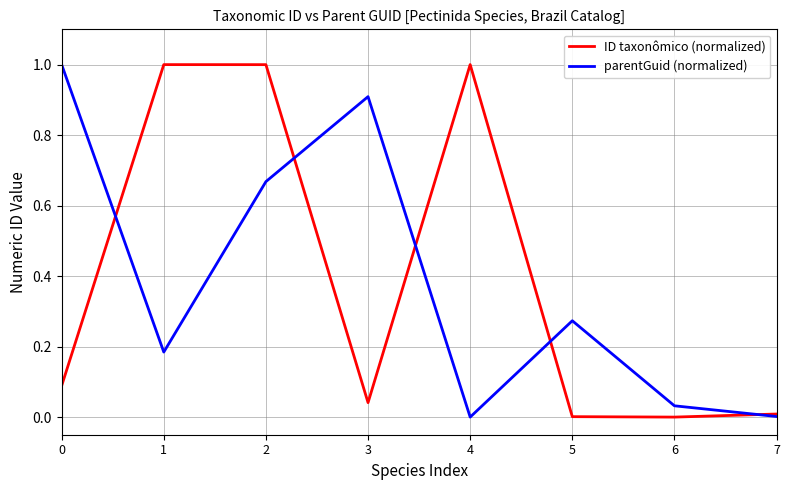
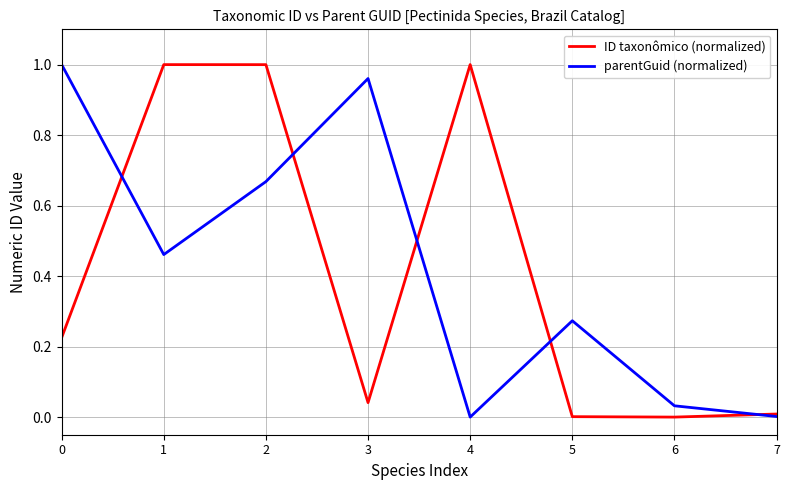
  {
    "ID taxonômico (normalized)": {
-     "0": 0.09,
+     "0": 0.23,
      "1": 1.00,
      "2": 1.00,
      "3": 0.04,
      "4": 1.00,
      "5": 0.00,
      "6": 0.00
    },
    "parentGuid (normalized)": {
      "0": 1.00,
-     "1": 0.18,
+     "1": 0.46,
      "2": 0.67,
-     "3": 0.91,
+     "3": 0.96,
      "4": 0.00,
      "5": 0.27,
      "6": 0.03
    }
  }
